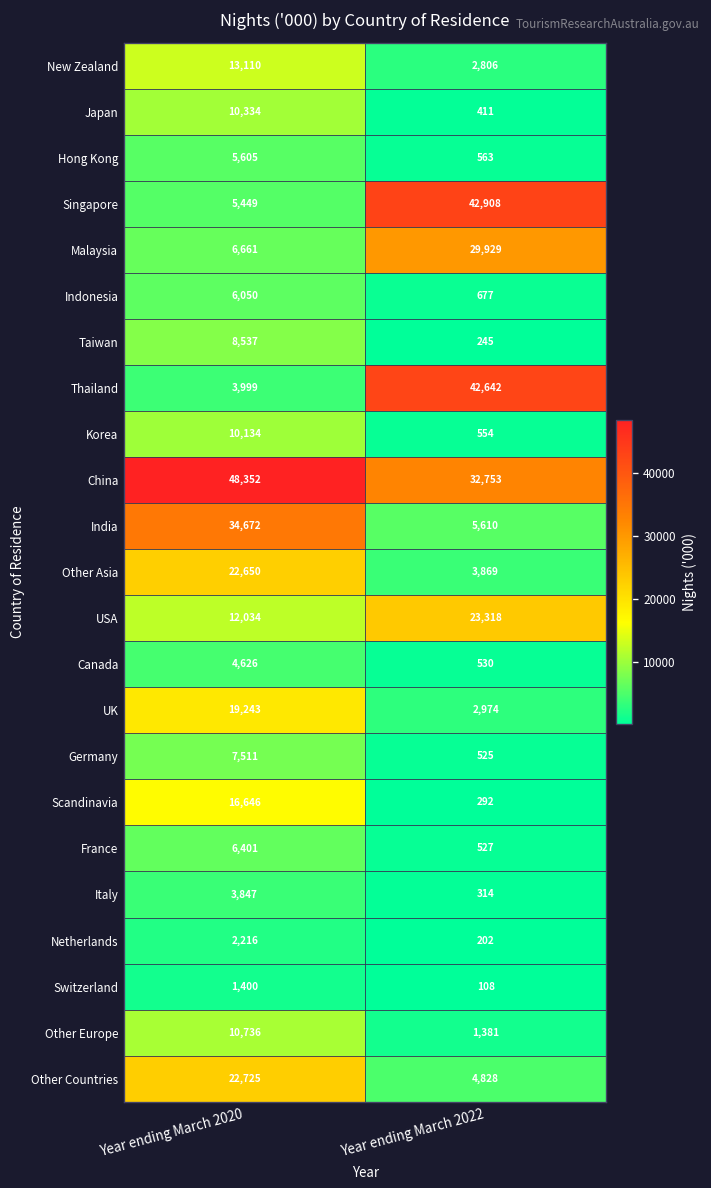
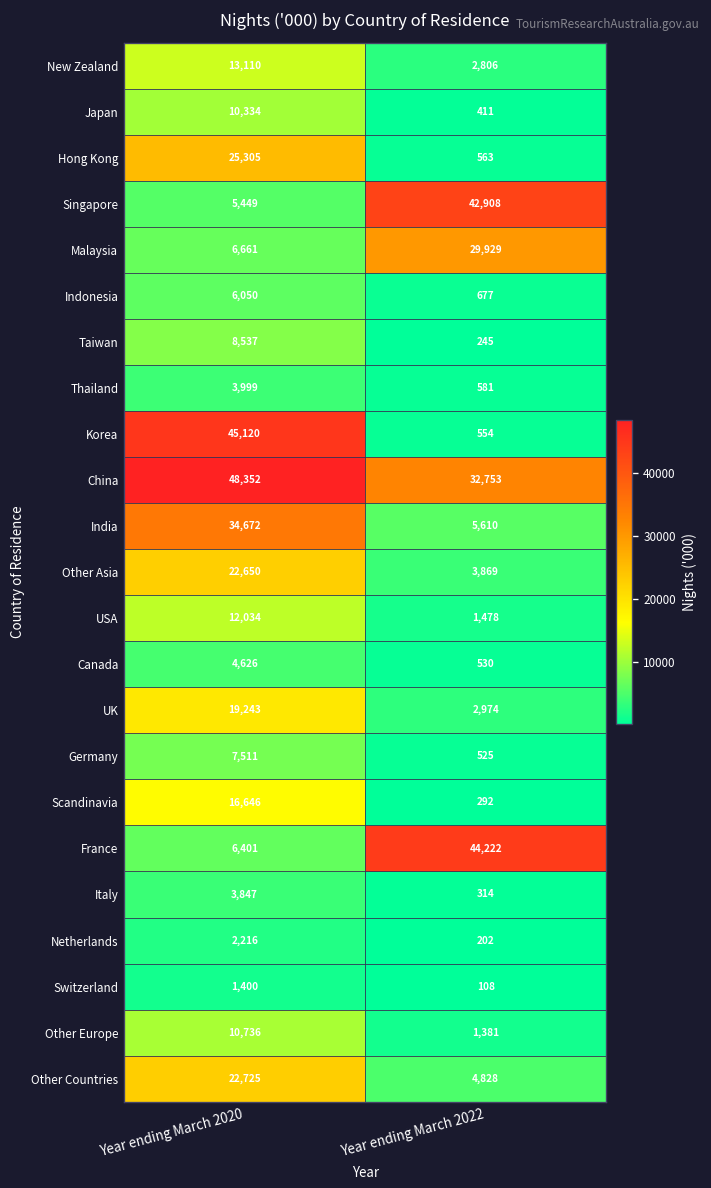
  {
    "New Zealand": {
      "Year ending March 2020": "13,110",
      "Year ending March 2022": "2,806"
    },
    "Japan": {
      "Year ending March 2020": "10,334",
      "Year ending March 2022": "411"
    },
    "Hong Kong": {
-     "Year ending March 2020": "5,605",
+     "Year ending March 2020": "25,305",
      "Year ending March 2022": "563"
    },
    "Singapore": {
      "Year ending March 2020": "5,449",
      "Year ending March 2022": "42,908"
    },
    "Malaysia": {
      "Year ending March 2020": "6,661",
      "Year ending March 2022": "29,929"
    },
    "Indonesia": {
      "Year ending March 2020": "6,050",
      "Year ending March 2022": "677"
    },
    "Taiwan": {
      "Year ending March 2020": "8,537",
      "Year ending March 2022": "245"
    },
    "Thailand": {
      "Year ending March 2020": "3,999",
-     "Year ending March 2022": "42,642"
+     "Year ending March 2022": "581"
    },
    "Korea": {
-     "Year ending March 2020": "10,134",
+     "Year ending March 2020": "45,120",
      "Year ending March 2022": "554"
    },
    "China": {
      "Year ending March 2020": "48,352",
      "Year ending March 2022": "32,753"
    },
    "India": {
      "Year ending March 2020": "34,672",
      "Year ending March 2022": "5,610"
    },
    "Other Asia": {
      "Year ending March 2020": "22,650",
      "Year ending March 2022": "3,869"
    },
    "USA": {
      "Year ending March 2020": "12,034",
-     "Year ending March 2022": "23,318"
+     "Year ending March 2022": "1,478"
    },
    "Canada": {
      "Year ending March 2020": "4,626",
      "Year ending March 2022": "530"
    },
    "UK": {
      "Year ending March 2020": "19,243",
      "Year ending March 2022": "2,974"
    },
    "Germany": {
      "Year ending March 2020": "7,511",
      "Year ending March 2022": "525"
    },
    "Scandinavia": {
      "Year ending March 2020": "16,646",
      "Year ending March 2022": "292"
    },
    "France": {
      "Year ending March 2020": "6,401",
-     "Year ending March 2022": "527"
+     "Year ending March 2022": "44,222"
    },
    "Italy": {
      "Year ending March 2020": "3,847",
      "Year ending March 2022": "314"
    },
    "Netherlands": {
      "Year ending March 2020": "2,216",
      "Year ending March 2022": "202"
    },
    "Switzerland": {
      "Year ending March 2020": "1,400",
      "Year ending March 2022": "108"
    },
    "Other Europe": {
      "Year ending March 2020": "10,736",
      "Year ending March 2022": "1,381"
    },
    "Other Countries": {
      "Year ending March 2020": "22,725",
      "Year ending March 2022": "4,828"
    }
  }
